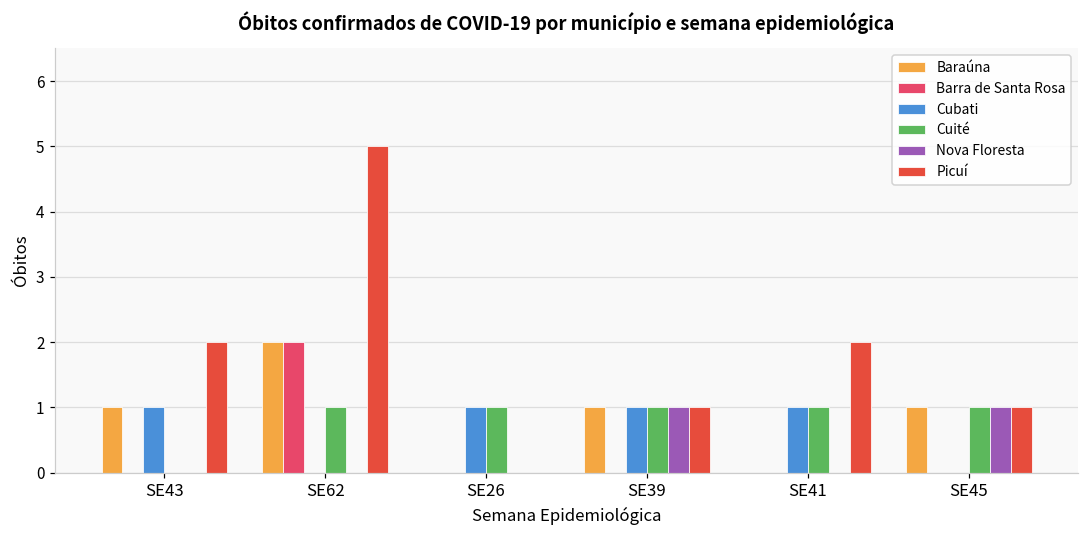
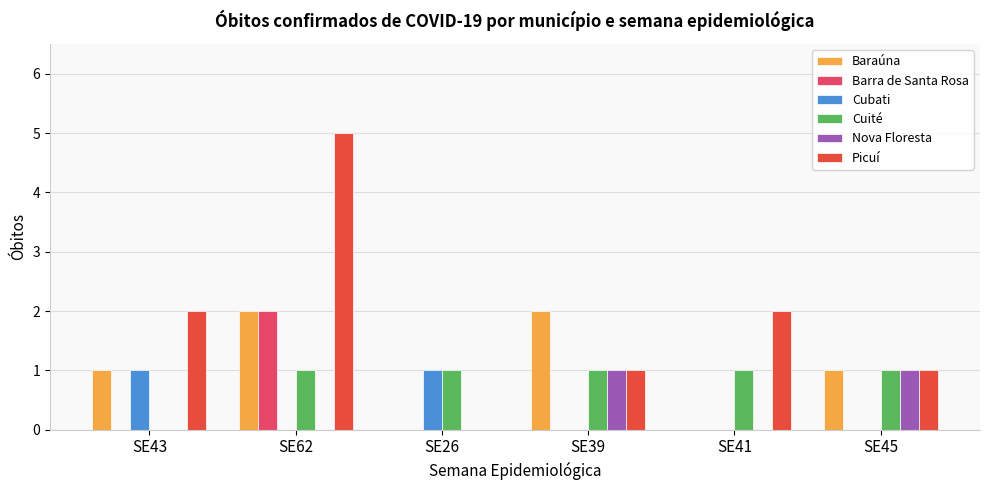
  {
    "Baraúna": {
      "SE43": 1,
      "SE62": 2,
      "SE26": 0,
-     "SE39": 1,
+     "SE39": 2,
      "SE41": 0,
      "SE45": 1
    },
    "Cubati": {
      "SE43": 1,
      "SE62": 0,
      "SE26": 1,
-     "SE39": 1,
-     "SE41": 1,
+     "SE39": 0,
+     "SE41": 0,
      "SE45": 0
    },
    "Cuité": {
      "SE43": 0,
      "SE62": 1,
      "SE26": 1,
      "SE39": 1,
      "SE41": 1,
      "SE45": 1
    },
    "Nova Floresta": {
      "SE43": 0,
      "SE62": 0,
      "SE26": 0,
      "SE39": 1,
      "SE41": 0,
      "SE45": 1
    }
  }
